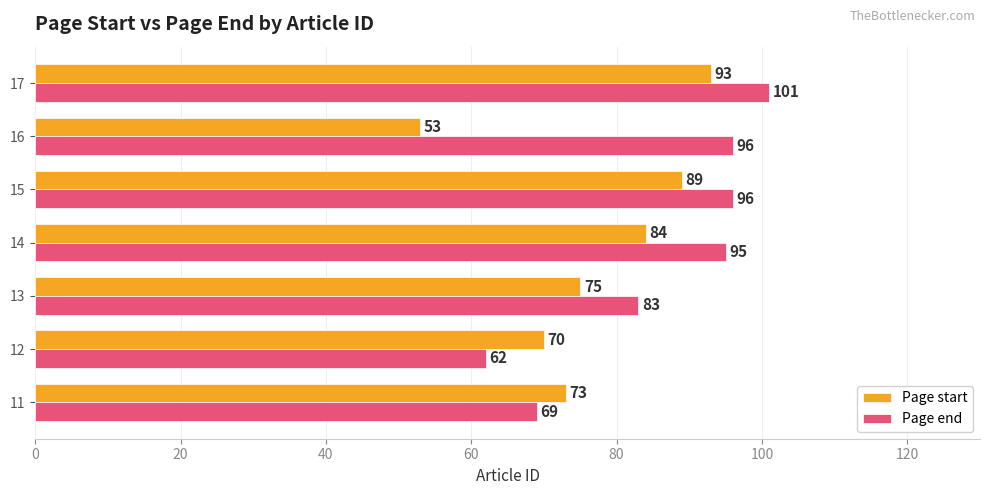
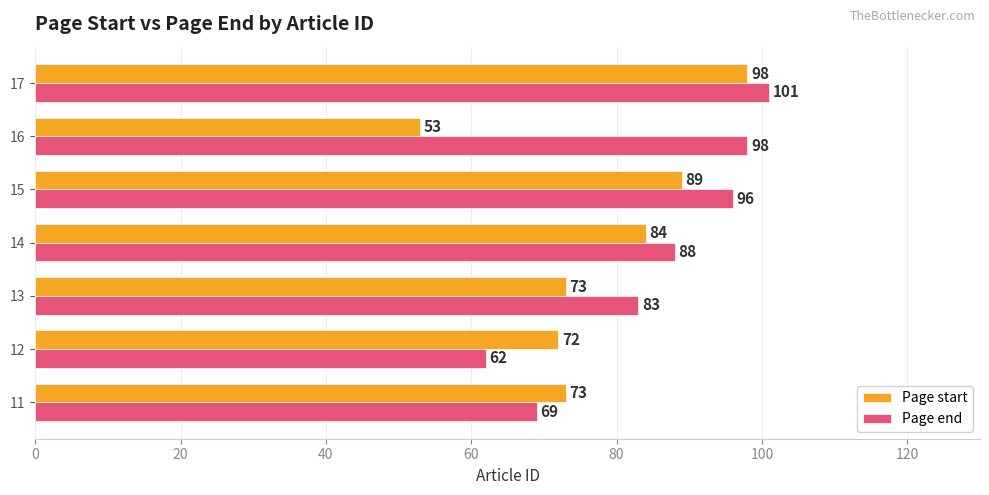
  {
    "Page start": {
-     "17": 93,
+     "17": 98,
      "16": 53,
      "15": 89,
      "14": 84,
-     "13": 75,
-     "12": 70,
+     "13": 73,
+     "12": 72,
      "11": 73
    },
    "Page end": {
      "17": 101,
-     "16": 96,
+     "16": 98,
      "15": 96,
-     "14": 95,
+     "14": 88,
      "13": 83,
      "12": 62,
      "11": 69
    }
  }
